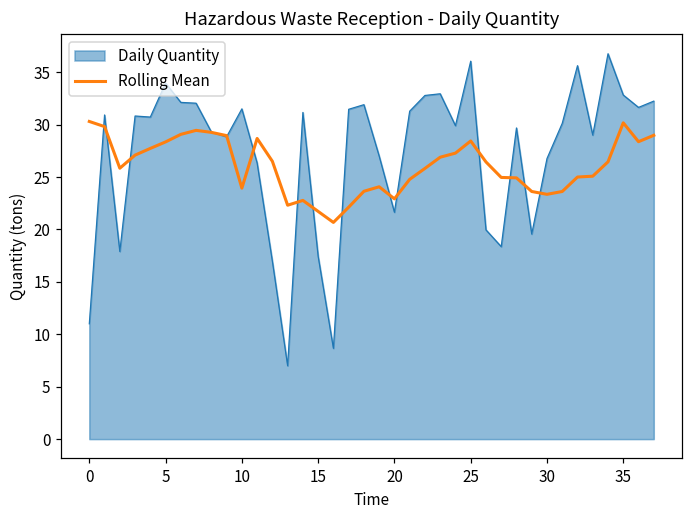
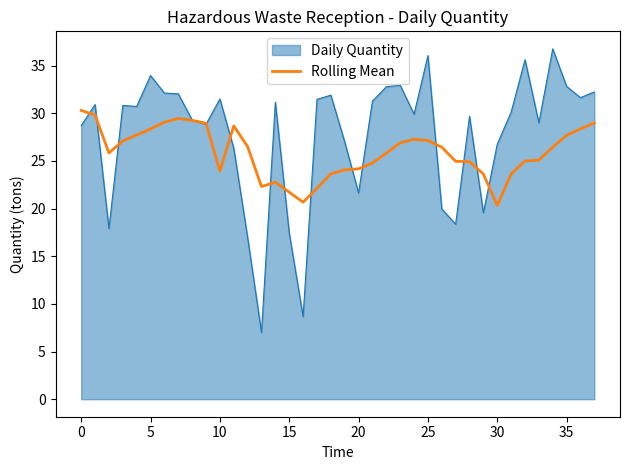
  {
    "Daily Quantity": {
-     "0": 11,
+     "0": 29,
      "5": 34,
      "10": 32,
      "15": 17,
      "20": 22,
      "25": 36,
      "30": 27,
      "35": 33
    },
    "Rolling Mean": {
      "0": 30,
      "5": 28,
      "10": 24,
      "15": 22,
-     "20": 23,
-     "25": 28,
-     "30": 23,
-     "35": 30
+     "20": 24,
+     "25": 27,
+     "30": 20,
+     "35": 28
    }
  }
